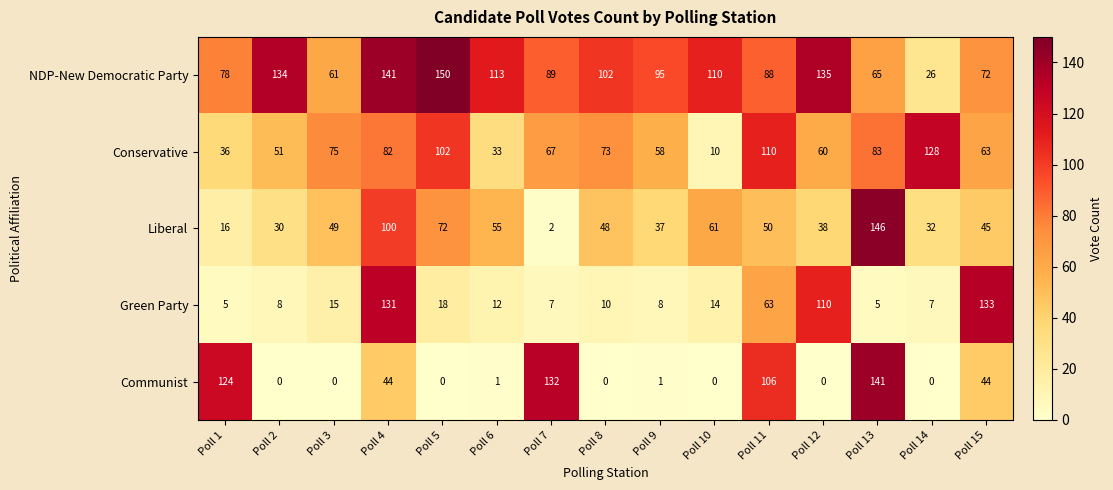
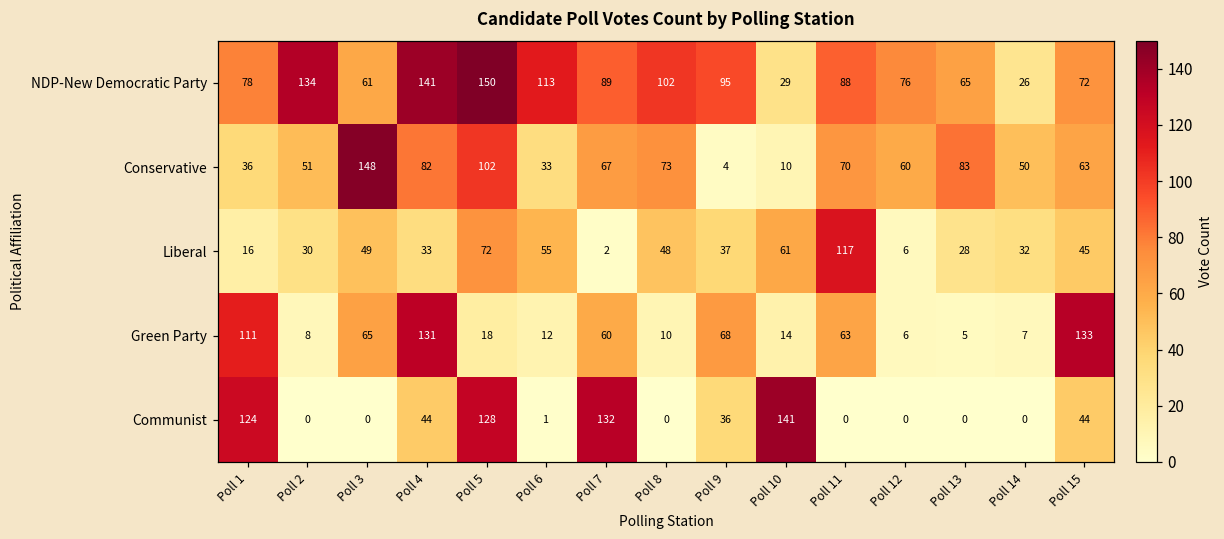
  {
    "NDP-New Democratic Party": {
      "Poll 1": 78,
      "Poll 2": 134,
      "Poll 3": 61,
      "Poll 4": 141,
      "Poll 5": 150,
      "Poll 6": 113,
      "Poll 7": 89,
      "Poll 8": 102,
      "Poll 9": 95,
-     "Poll 10": 110,
+     "Poll 10": 29,
      "Poll 11": 88,
-     "Poll 12": 135,
+     "Poll 12": 76,
      "Poll 13": 65,
      "Poll 14": 26,
      "Poll 15": 72
    },
    "Conservative": {
      "Poll 1": 36,
      "Poll 2": 51,
-     "Poll 3": 75,
+     "Poll 3": 148,
      "Poll 4": 82,
      "Poll 5": 102,
      "Poll 6": 33,
      "Poll 7": 67,
      "Poll 8": 73,
-     "Poll 9": 58,
+     "Poll 9": 4,
      "Poll 10": 10,
-     "Poll 11": 110,
+     "Poll 11": 70,
      "Poll 12": 60,
      "Poll 13": 83,
-     "Poll 14": 128,
+     "Poll 14": 50,
      "Poll 15": 63
    },
    "Liberal": {
      "Poll 1": 16,
      "Poll 2": 30,
      "Poll 3": 49,
-     "Poll 4": 100,
+     "Poll 4": 33,
      "Poll 5": 72,
      "Poll 6": 55,
      "Poll 7": 2,
      "Poll 8": 48,
      "Poll 9": 37,
      "Poll 10": 61,
-     "Poll 11": 50,
-     "Poll 12": 38,
-     "Poll 13": 146,
+     "Poll 11": 117,
+     "Poll 12": 6,
+     "Poll 13": 28,
      "Poll 14": 32,
      "Poll 15": 45
    },
    "Green Party": {
-     "Poll 1": 5,
+     "Poll 1": 111,
      "Poll 2": 8,
-     "Poll 3": 15,
+     "Poll 3": 65,
      "Poll 4": 131,
      "Poll 5": 18,
      "Poll 6": 12,
-     "Poll 7": 7,
+     "Poll 7": 60,
      "Poll 8": 10,
-     "Poll 9": 8,
+     "Poll 9": 68,
      "Poll 10": 14,
      "Poll 11": 63,
-     "Poll 12": 110,
+     "Poll 12": 6,
      "Poll 13": 5,
      "Poll 14": 7,
      "Poll 15": 133
    },
    "Communist": {
      "Poll 1": 124,
      "Poll 2": 0,
      "Poll 3": 0,
      "Poll 4": 44,
-     "Poll 5": 0,
+     "Poll 5": 128,
      "Poll 6": 1,
      "Poll 7": 132,
      "Poll 8": 0,
-     "Poll 9": 1,
-     "Poll 10": 0,
-     "Poll 11": 106,
+     "Poll 9": 36,
+     "Poll 10": 141,
+     "Poll 11": 0,
      "Poll 12": 0,
-     "Poll 13": 141,
+     "Poll 13": 0,
      "Poll 14": 0,
      "Poll 15": 44
    }
  }
